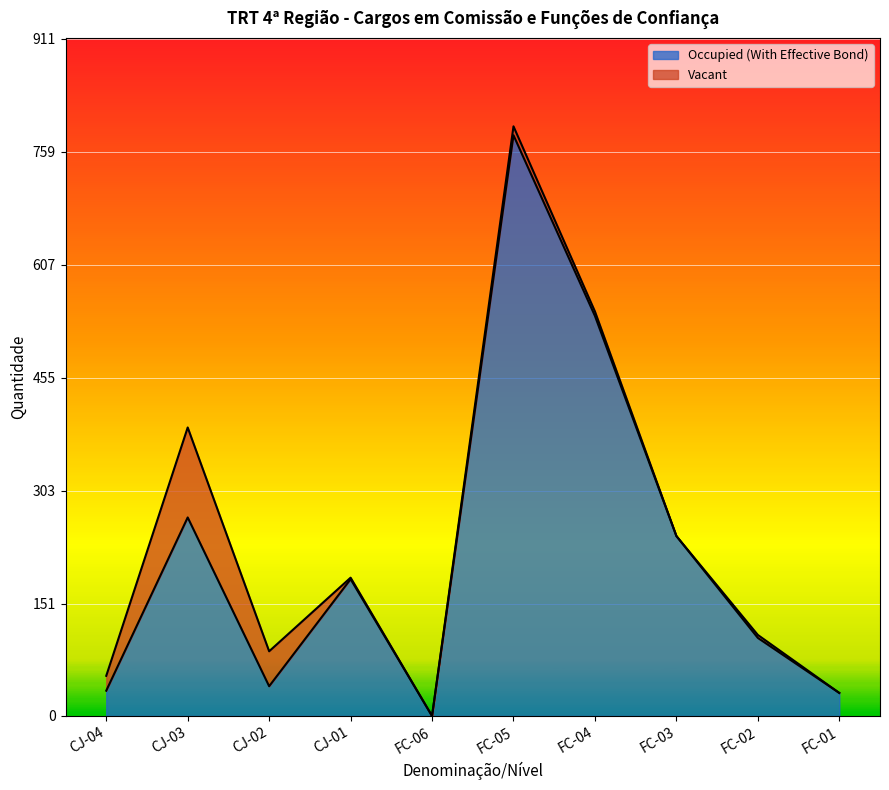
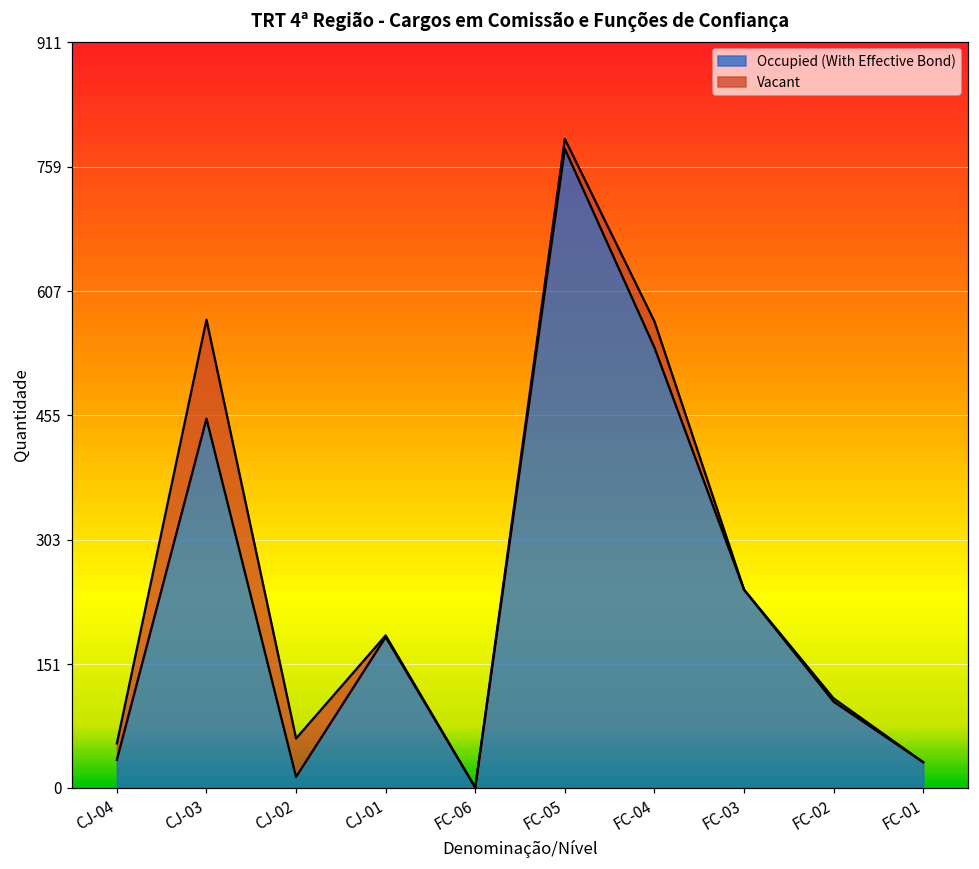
  {
    "Occupied (With Effective Bond)": {
      "CJ-04": 30,
-     "CJ-03": 270,
-     "CJ-02": 40,
+     "CJ-03": 450,
+     "CJ-02": 10,
      "FC-05": 780,
      "FC-04": 540,
      "FC-02": 110
    },
    "Vacant": {
      "CJ-04": 20,
      "CJ-03": 120,
      "CJ-02": 50,
      "FC-05": 10,
-     "FC-04": 10,
+     "FC-04": 30,
      "FC-02": 0
    }
  }
